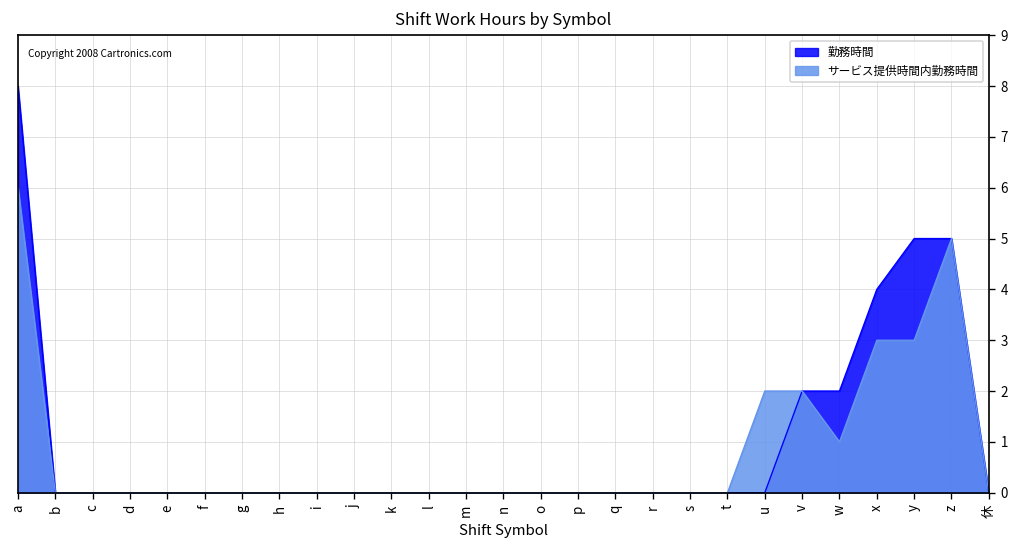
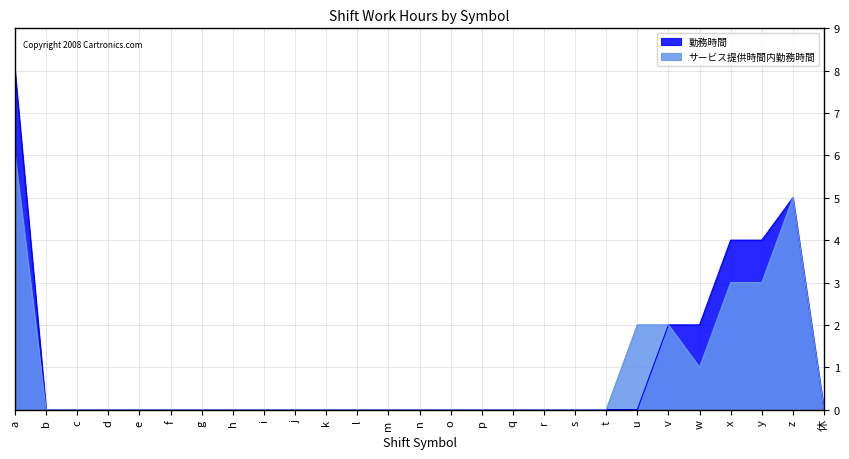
  {
    "勤務時間": {
      "u": 0,
      "w": 2,
      "x": 4,
-     "y": 5
+     "y": 4
    },
    "サービス提供時間内勤務時間": {
      "a": 6,
      "u": 2,
      "w": 1,
      "x": 3,
      "y": 3
    }
  }
